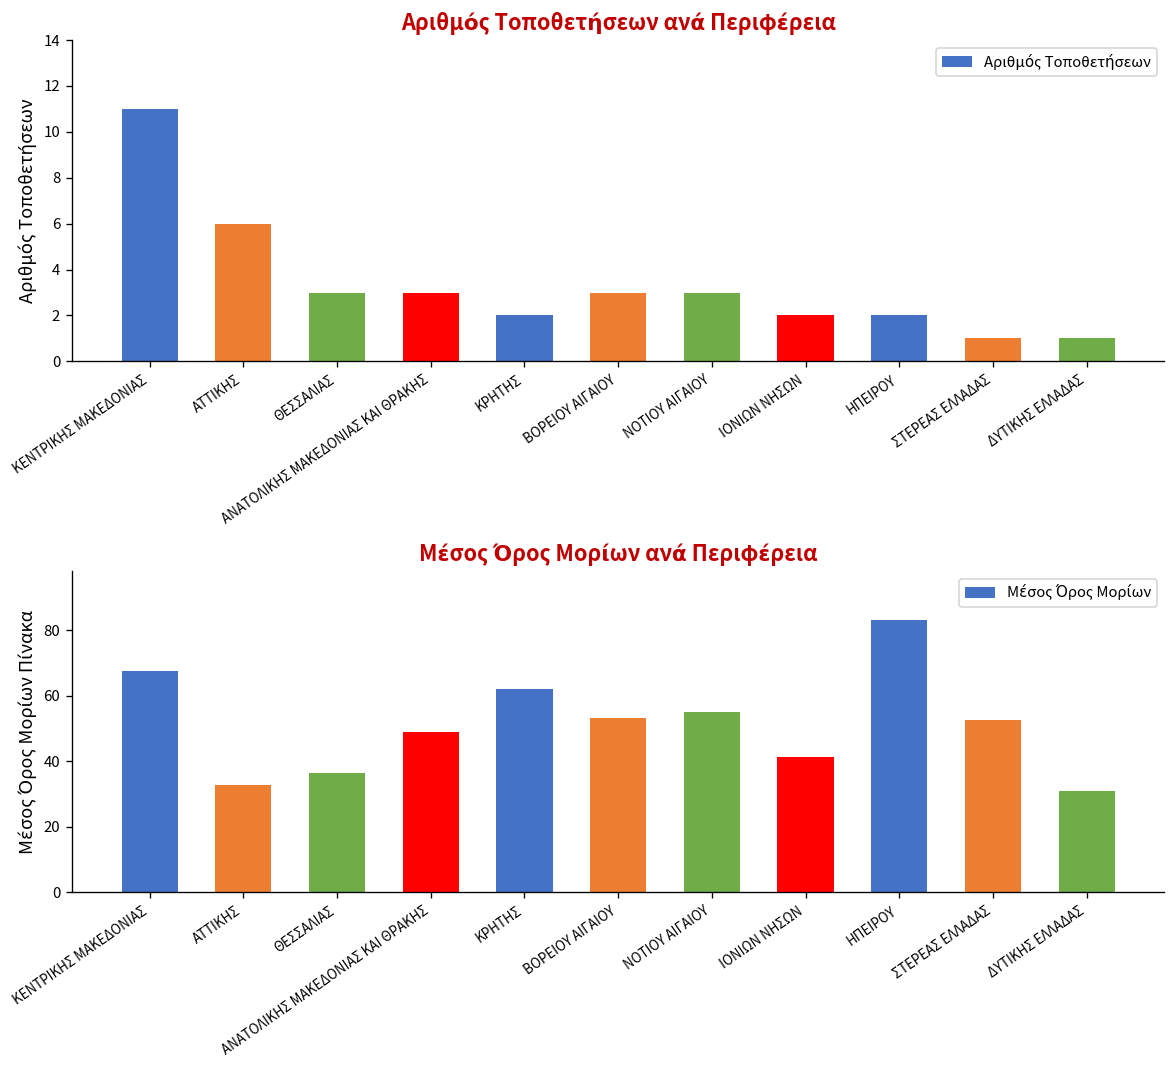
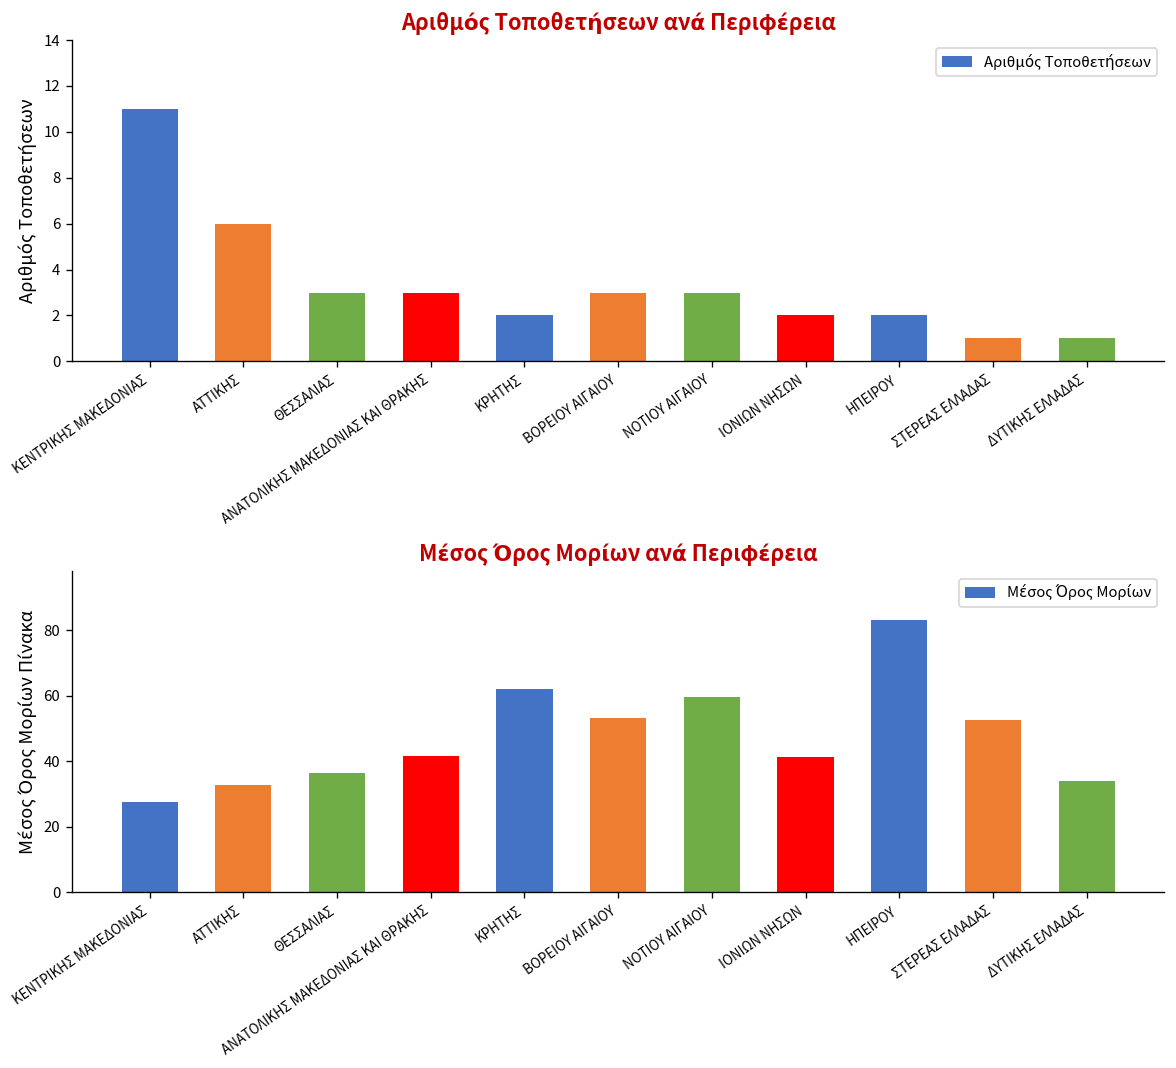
  {
    "Αριθμός Τοποθετήσεων ανά Περιφέρεια": {
      "ΚΕΝΤΡΙΚΗΣ ΜΑΚΕΔΟΝΙΑΣ": 11.0,
      "ΑΤΤΙΚΗΣ": 6.0,
      "ΘΕΣΣΑΛΙΑΣ": 3.0,
      "ΑΝΑΤΟΛΙΚΗΣ ΜΑΚΕΔΟΝΙΑΣ ΚΑΙ ΘΡΑΚΗΣ": 3.0,
      "ΚΡΗΤΗΣ": 2.0,
      "ΒΟΡΕΙΟΥ ΑΙΓΑΙΟΥ": 3.0,
      "ΝΟΤΙΟΥ ΑΙΓΑΙΟΥ": 3.0,
      "ΙΟΝΙΩΝ ΝΗΣΩΝ": 2.0,
      "ΗΠΕΙΡΟΥ": 2.0,
      "ΣΤΕΡΕΑΣ ΕΛΛΑΔΑΣ": 1.0,
      "ΔΥΤΙΚΗΣ ΕΛΛΑΔΑΣ": 1.0
    },
    "Μέσος Όρος Μορίων ανά Περιφέρεια": {
-     "ΚΕΝΤΡΙΚΗΣ ΜΑΚΕΔΟΝΙΑΣ": 68,
+     "ΚΕΝΤΡΙΚΗΣ ΜΑΚΕΔΟΝΙΑΣ": 28,
      "ΑΤΤΙΚΗΣ": 33,
      "ΘΕΣΣΑΛΙΑΣ": 37,
-     "ΑΝΑΤΟΛΙΚΗΣ ΜΑΚΕΔΟΝΙΑΣ ΚΑΙ ΘΡΑΚΗΣ": 49,
+     "ΑΝΑΤΟΛΙΚΗΣ ΜΑΚΕΔΟΝΙΑΣ ΚΑΙ ΘΡΑΚΗΣ": 42,
      "ΚΡΗΤΗΣ": 62,
      "ΒΟΡΕΙΟΥ ΑΙΓΑΙΟΥ": 53,
-     "ΝΟΤΙΟΥ ΑΙΓΑΙΟΥ": 55,
+     "ΝΟΤΙΟΥ ΑΙΓΑΙΟΥ": 60,
      "ΙΟΝΙΩΝ ΝΗΣΩΝ": 41,
      "ΗΠΕΙΡΟΥ": 83,
      "ΣΤΕΡΕΑΣ ΕΛΛΑΔΑΣ": 53,
-     "ΔΥΤΙΚΗΣ ΕΛΛΑΔΑΣ": 31
+     "ΔΥΤΙΚΗΣ ΕΛΛΑΔΑΣ": 34
    }
  }
